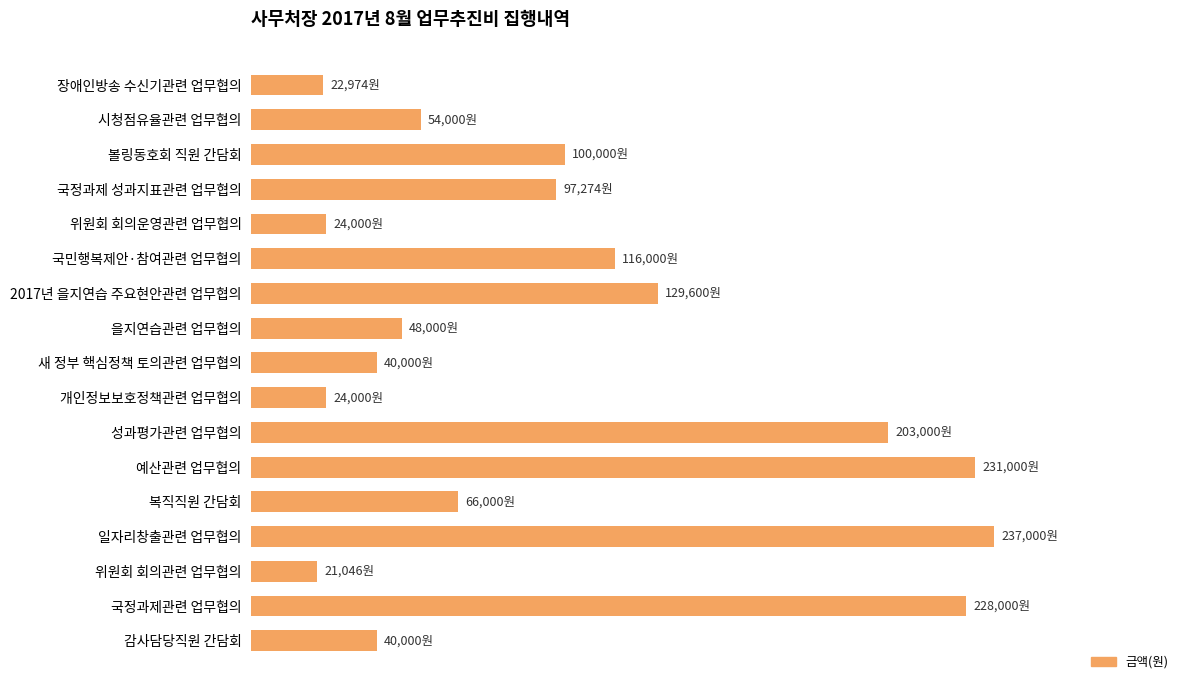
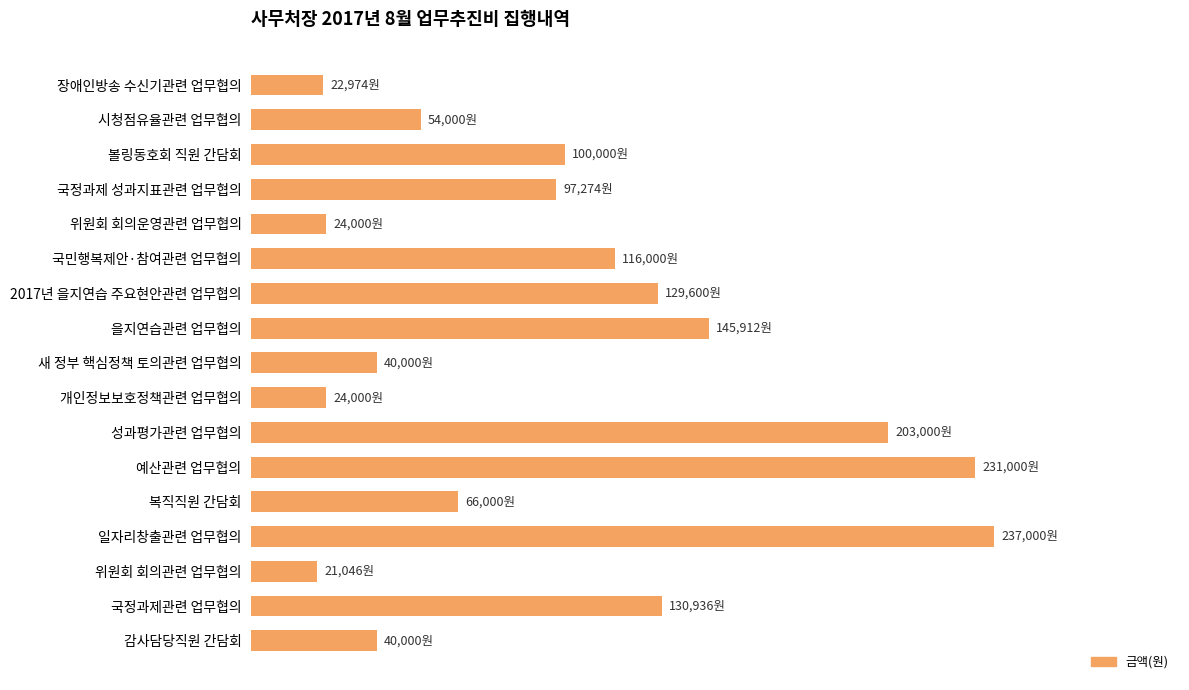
  {
    "장애인방송 수신기관련 업무협의": "22,974원",
    "시청점유율관련 업무협의": "54,000원",
    "볼링동호회 직원 간담회": "100,000원",
    "국정과제 성과지표관련 업무협의": "97,274원",
    "위원회 회의운영관련 업무협의": "24,000원",
    "국민행복제안·참여관련 업무협의": "116,000원",
    "2017년 을지연습 주요현안관련 업무협의": "129,600원",
-   "을지연습관련 업무협의": "48,000원",
+   "을지연습관련 업무협의": "145,912원",
    "새 정부 핵심정책 토의관련 업무협의": "40,000원",
    "개인정보보호정책관련 업무협의": "24,000원",
    "성과평가관련 업무협의": "203,000원",
    "예산관련 업무협의": "231,000원",
    "복직직원 간담회": "66,000원",
    "일자리창출관련 업무협의": "237,000원",
    "위원회 회의관련 업무협의": "21,046원",
-   "국정과제관련 업무협의": "228,000원",
+   "국정과제관련 업무협의": "130,936원",
    "감사담당직원 간담회": "40,000원"
  }
